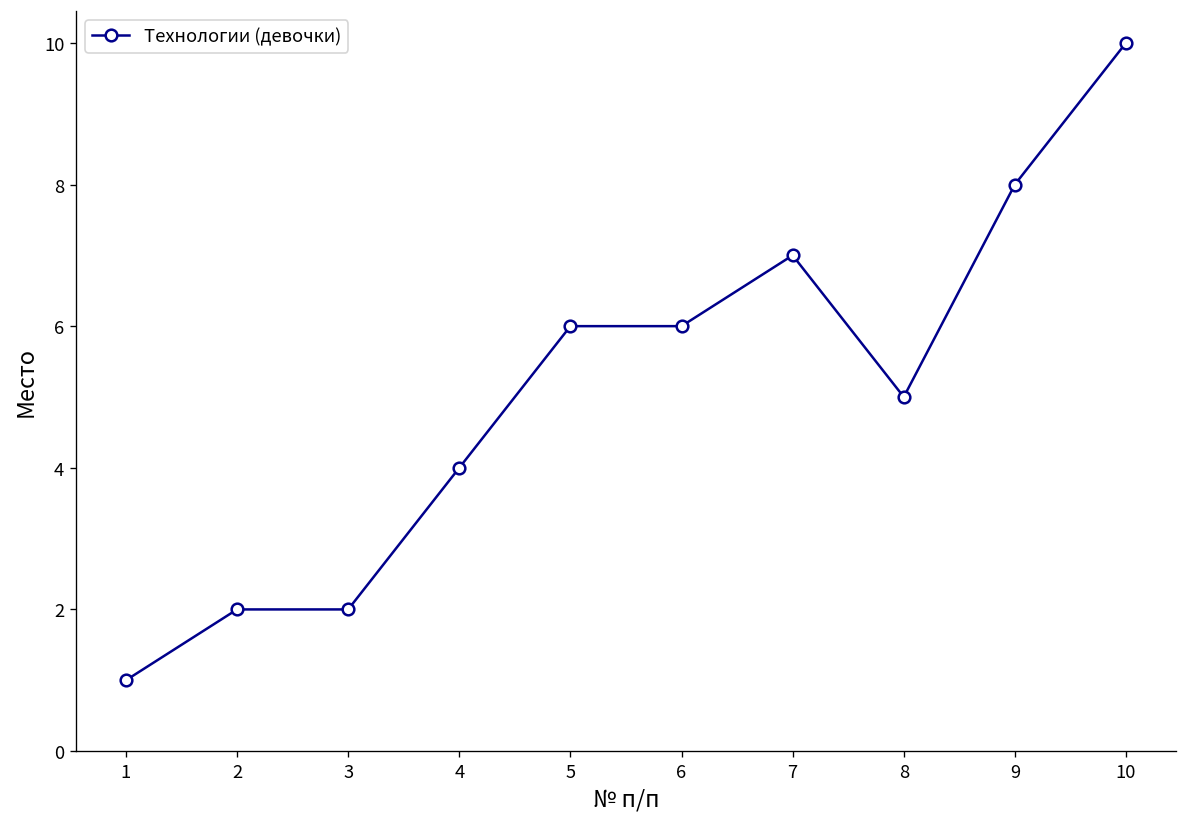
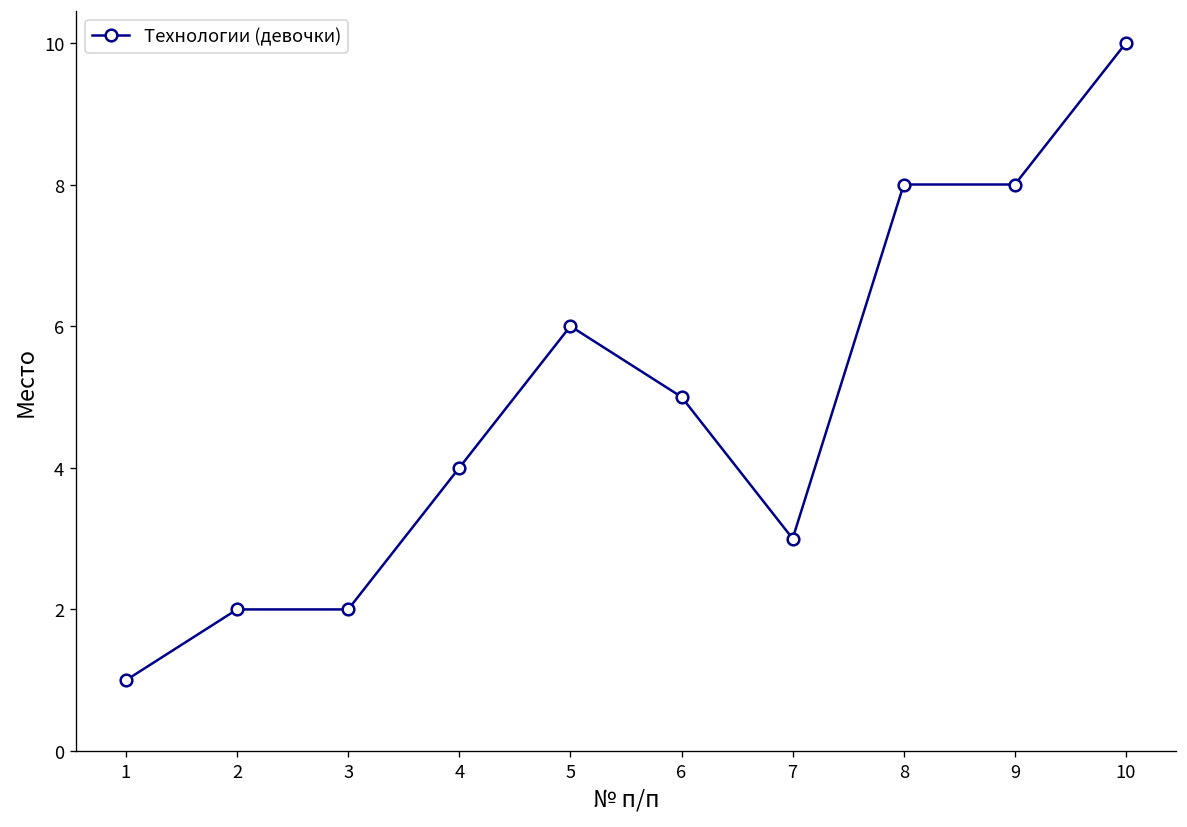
  {
    "1": 1,
    "2": 2,
    "3": 2,
    "4": 4,
    "5": 6,
-   "6": 6,
-   "7": 7,
-   "8": 5,
+   "6": 5,
+   "7": 3,
+   "8": 8,
    "9": 8,
    "10": 10
  }
